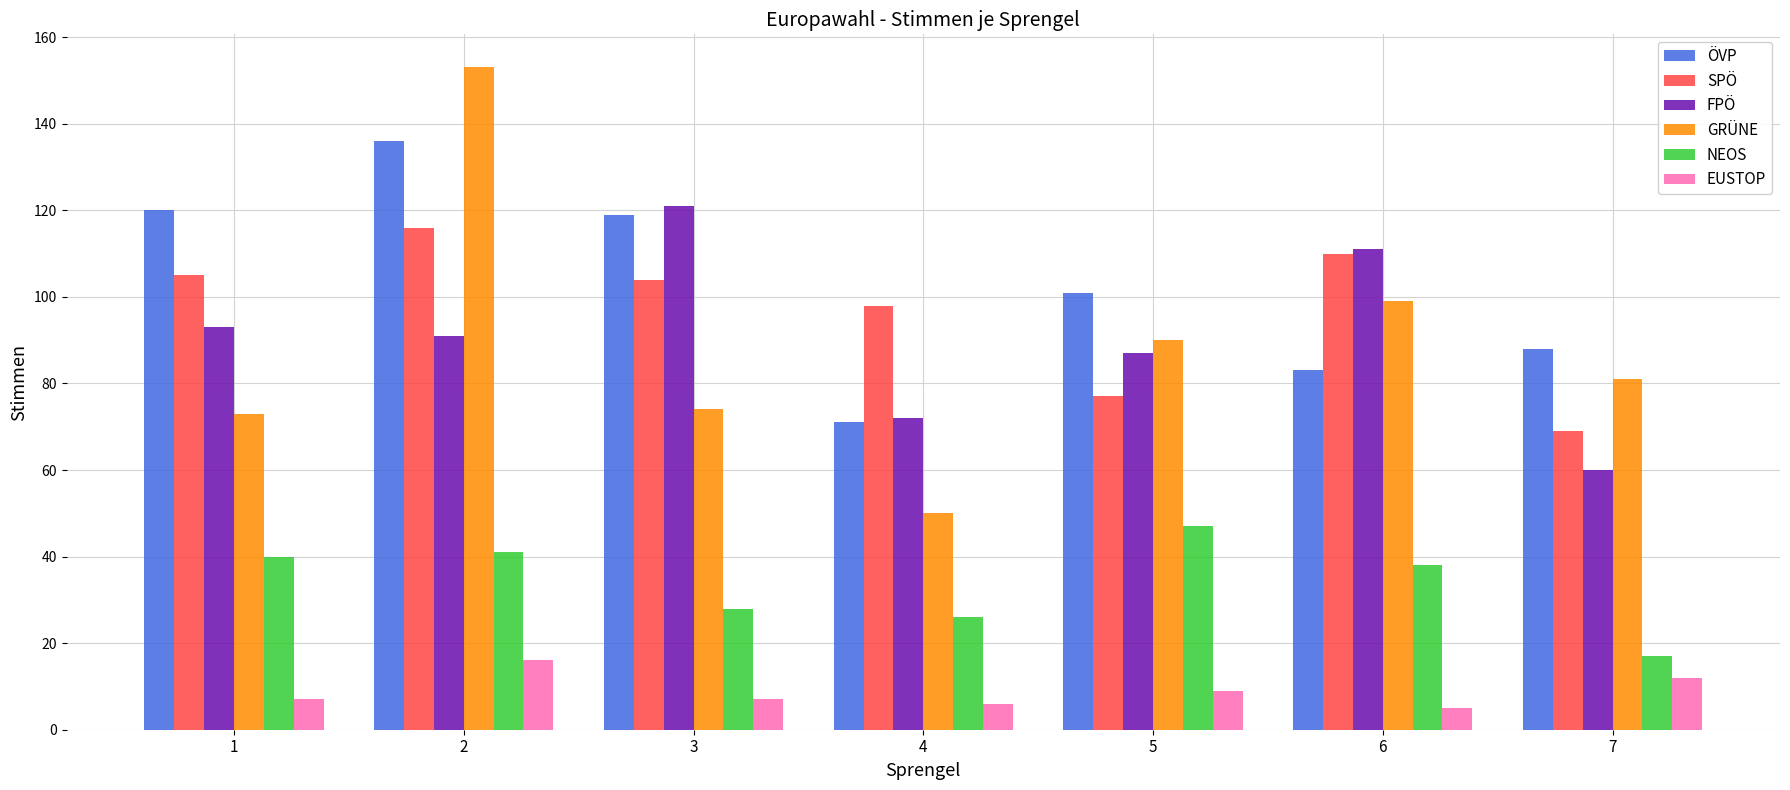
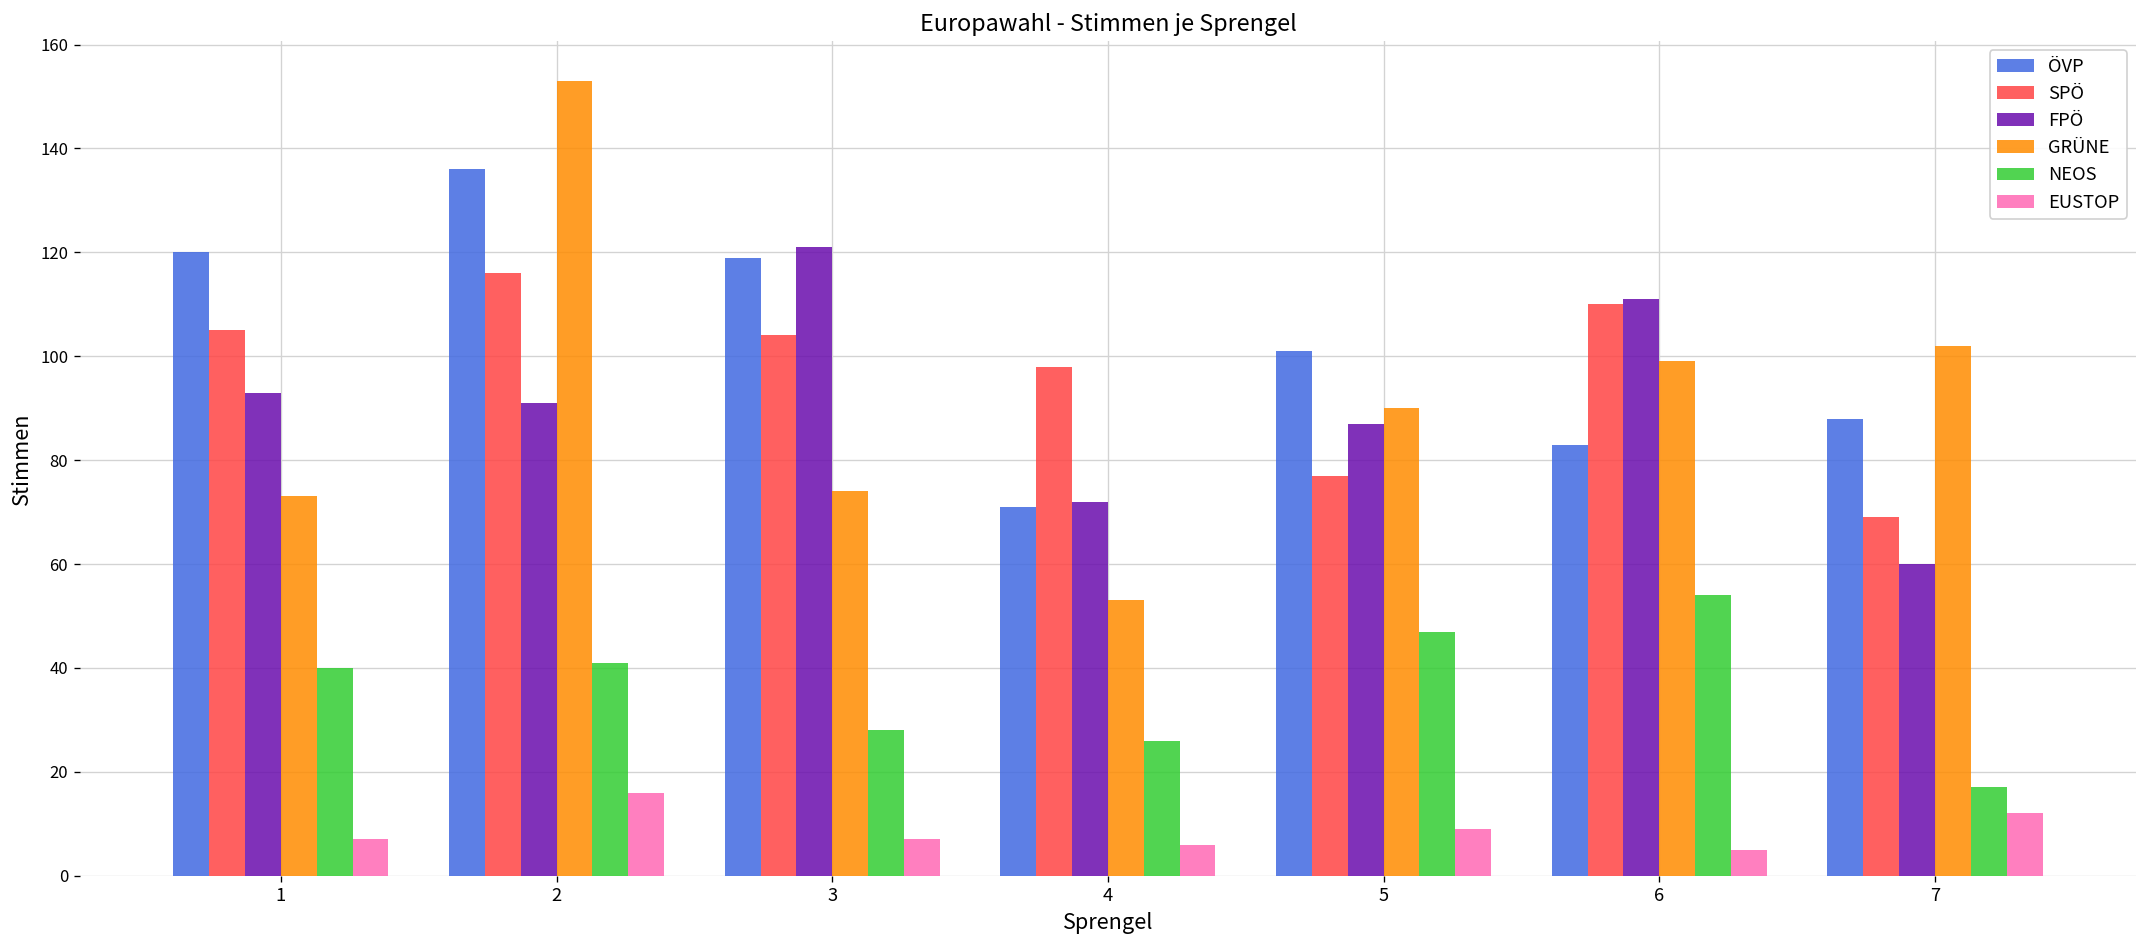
  {
    "ÖVP": {
      "1": 120,
      "2": 136,
      "3": 119,
      "4": 71,
      "5": 101,
      "6": 83,
      "7": 88
    },
    "SPÖ": {
      "1": 105,
      "2": 116,
      "3": 104,
      "4": 98,
      "5": 77,
      "6": 110,
      "7": 69
    },
    "FPÖ": {
      "1": 93,
      "2": 91,
      "3": 121,
      "4": 72,
      "5": 87,
      "6": 111,
      "7": 60
    },
    "GRÜNE": {
      "1": 73,
      "2": 153,
      "3": 74,
-     "4": 50,
+     "4": 53,
      "5": 90,
      "6": 99,
-     "7": 81
+     "7": 102
    },
    "NEOS": {
      "1": 40,
      "2": 41,
      "3": 28,
      "4": 26,
      "5": 47,
-     "6": 38,
+     "6": 54,
      "7": 17
    },
    "EUSTOP": {
      "1": 7,
      "2": 16,
      "3": 7,
      "4": 6,
      "5": 9,
      "6": 5,
      "7": 12
    }
  }
